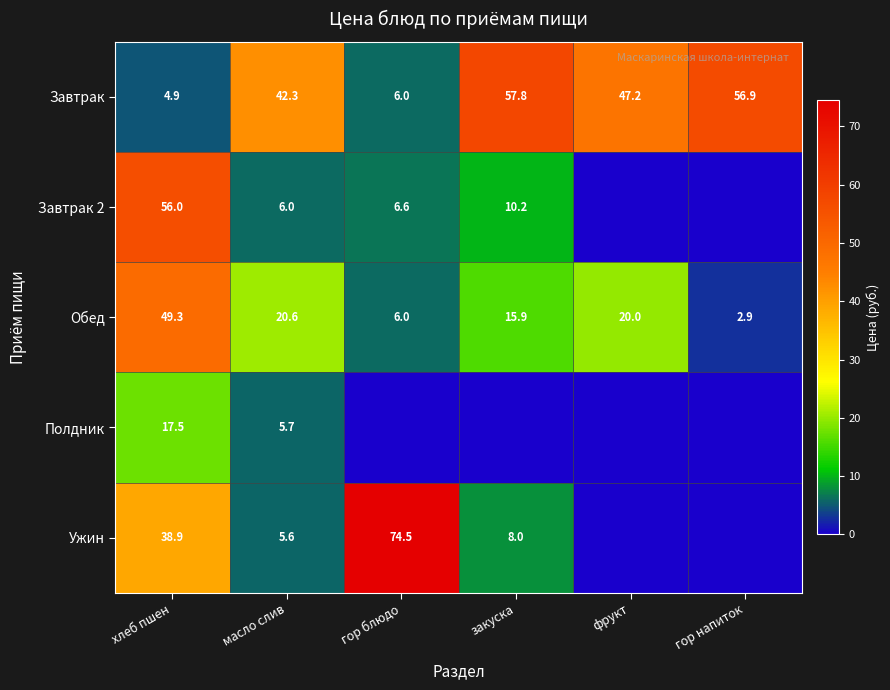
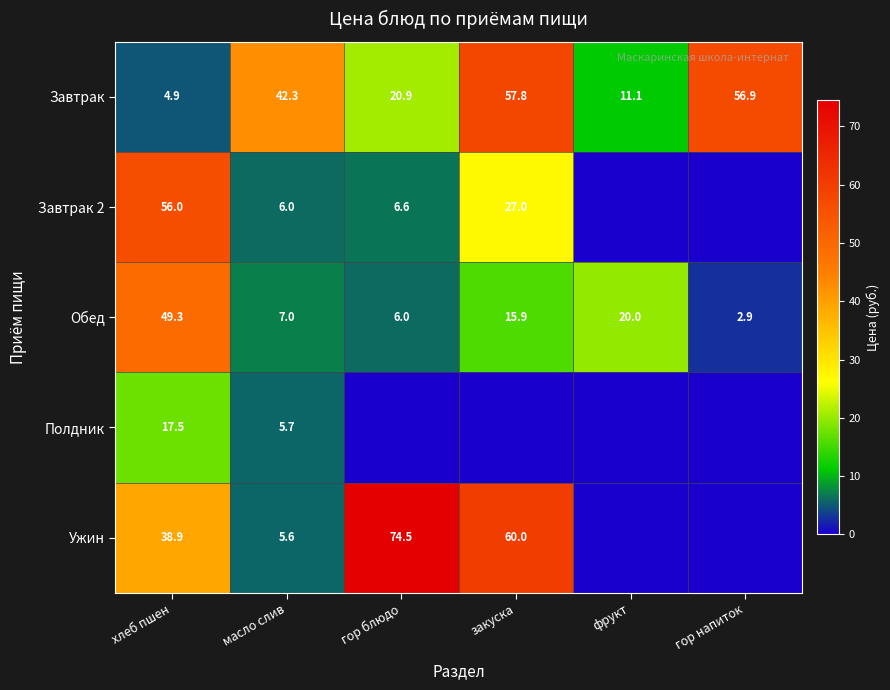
  {
    "Завтрак": {
      "хлеб пшен": 4.9,
      "масло слив": 42.3,
-     "гор блюдо": 6.0,
+     "гор блюдо": 20.9,
      "закуска": 57.8,
-     "фрукт": 47.2
+     "фрукт": 11.1
    },
    "Завтрак 2": {
      "хлеб пшен": 56.0,
      "масло слив": 6.0,
      "гор блюдо": 6.6,
-     "закуска": 10.2
+     "закуска": 27.0
    },
    "Обед": {
      "хлеб пшен": 49.3,
-     "масло слив": 20.6,
+     "масло слив": 7.0,
      "гор блюдо": 6.0,
      "закуска": 15.9,
      "фрукт": 20.0,
      "гор напиток": 2.9
    },
    "Полдник": {
      "хлеб пшен": 17.5,
      "масло слив": 5.7
    },
    "Ужин": {
      "хлеб пшен": 38.9,
      "масло слив": 5.6,
      "гор блюдо": 74.5,
-     "закуска": 8.0
+     "закуска": 60.0
    }
  }
